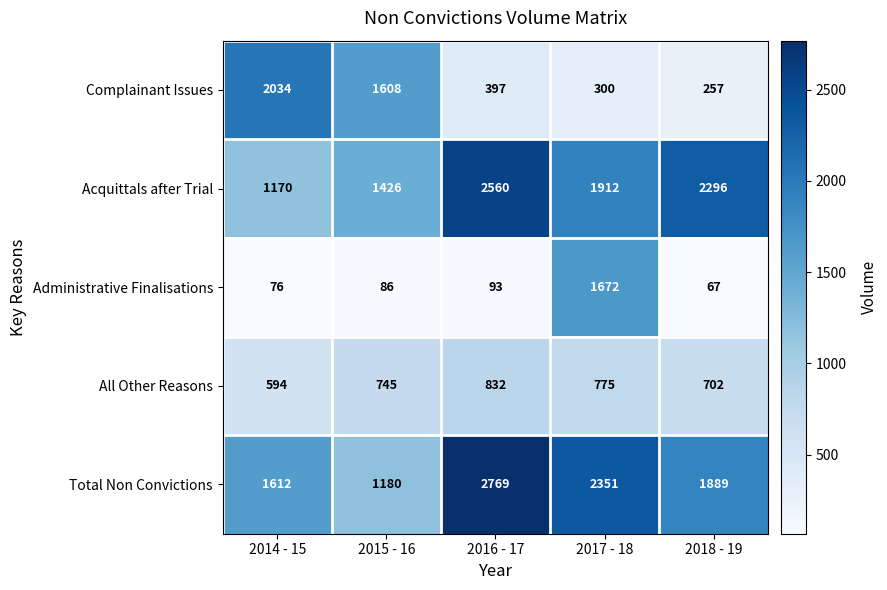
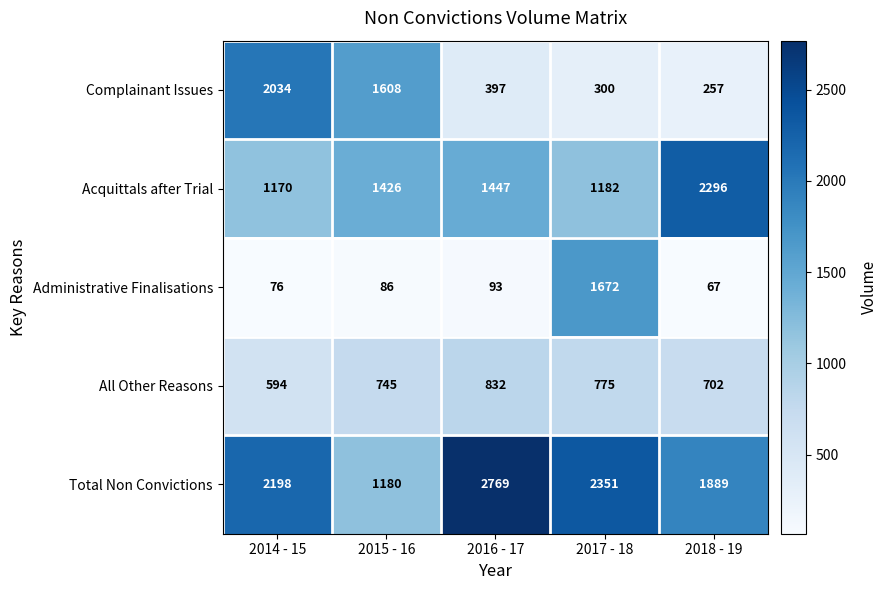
  {
    "Complainant Issues": {
      "2014 - 15": 2034,
      "2015 - 16": 1608,
      "2016 - 17": 397,
      "2017 - 18": 300,
      "2018 - 19": 257
    },
    "Acquittals after Trial": {
      "2014 - 15": 1170,
      "2015 - 16": 1426,
-     "2016 - 17": 2560,
-     "2017 - 18": 1912,
+     "2016 - 17": 1447,
+     "2017 - 18": 1182,
      "2018 - 19": 2296
    },
    "Administrative Finalisations": {
      "2014 - 15": 76,
      "2015 - 16": 86,
      "2016 - 17": 93,
      "2017 - 18": 1672,
      "2018 - 19": 67
    },
    "All Other Reasons": {
      "2014 - 15": 594,
      "2015 - 16": 745,
      "2016 - 17": 832,
      "2017 - 18": 775,
      "2018 - 19": 702
    },
    "Total Non Convictions": {
-     "2014 - 15": 1612,
+     "2014 - 15": 2198,
      "2015 - 16": 1180,
      "2016 - 17": 2769,
      "2017 - 18": 2351,
      "2018 - 19": 1889
    }
  }
